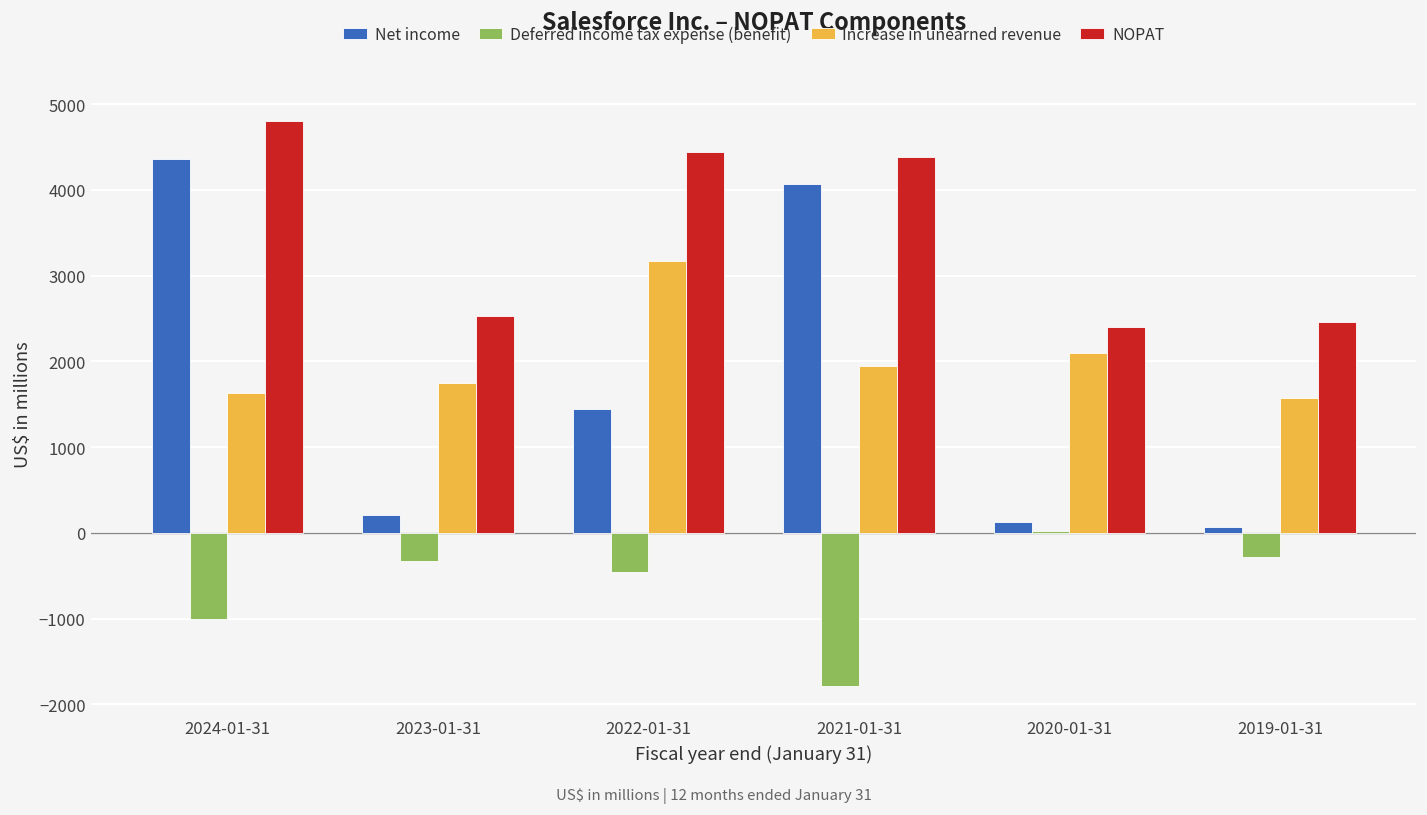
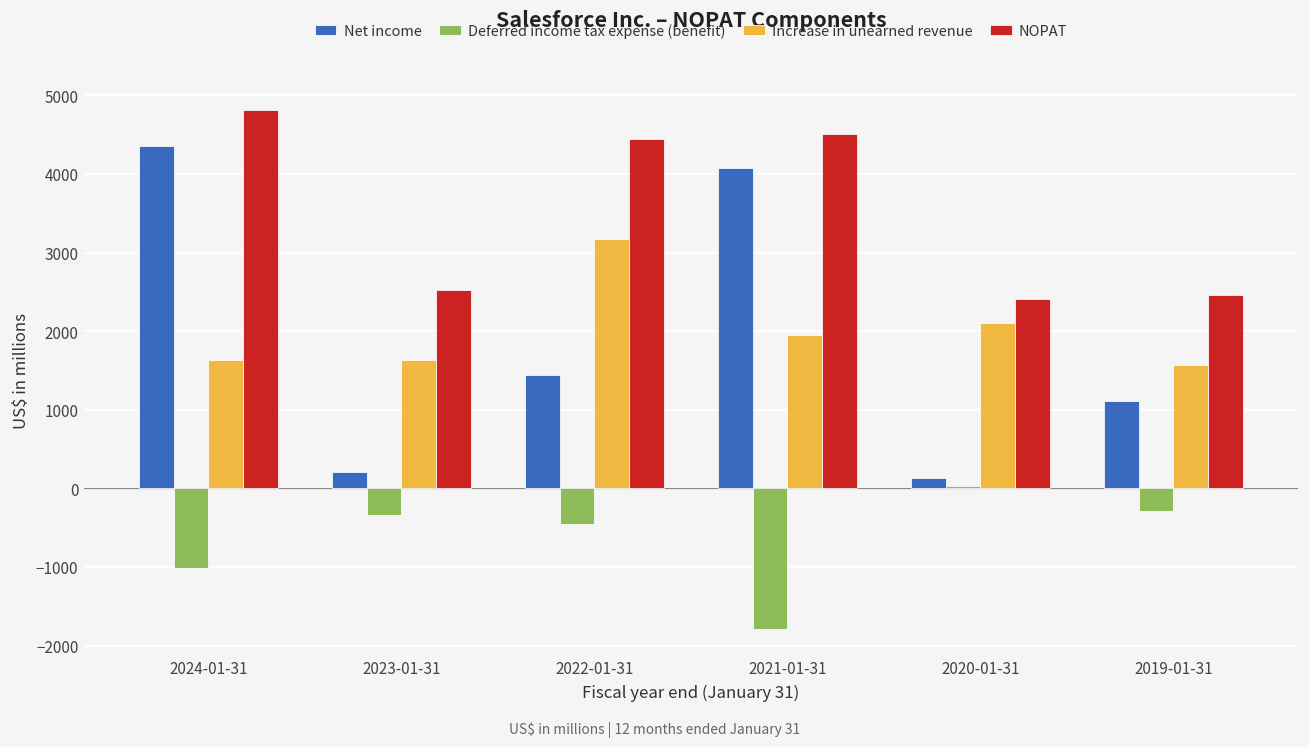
  {
    "Net income": {
      "2024-01-31": 4400,
      "2023-01-31": 200,
      "2022-01-31": 1400,
      "2021-01-31": 4100,
      "2020-01-31": 100,
-     "2019-01-31": 100
+     "2019-01-31": 1100
    },
    "Deferred income tax expense (benefit)": {
      "2024-01-31": -1000,
      "2023-01-31": -300,
      "2022-01-31": -500,
      "2021-01-31": -1800,
      "2019-01-31": -300
    },
    "Increase in unearned revenue": {
      "2024-01-31": 1600,
-     "2023-01-31": 1700,
+     "2023-01-31": 1600,
      "2022-01-31": 3200,
      "2021-01-31": 1900,
      "2020-01-31": 2100,
      "2019-01-31": 1600
    },
    "NOPAT": {
      "2024-01-31": 4800,
      "2023-01-31": 2500,
      "2022-01-31": 4400,
-     "2021-01-31": 4400,
+     "2021-01-31": 4500,
      "2020-01-31": 2400,
      "2019-01-31": 2500
    }
  }
